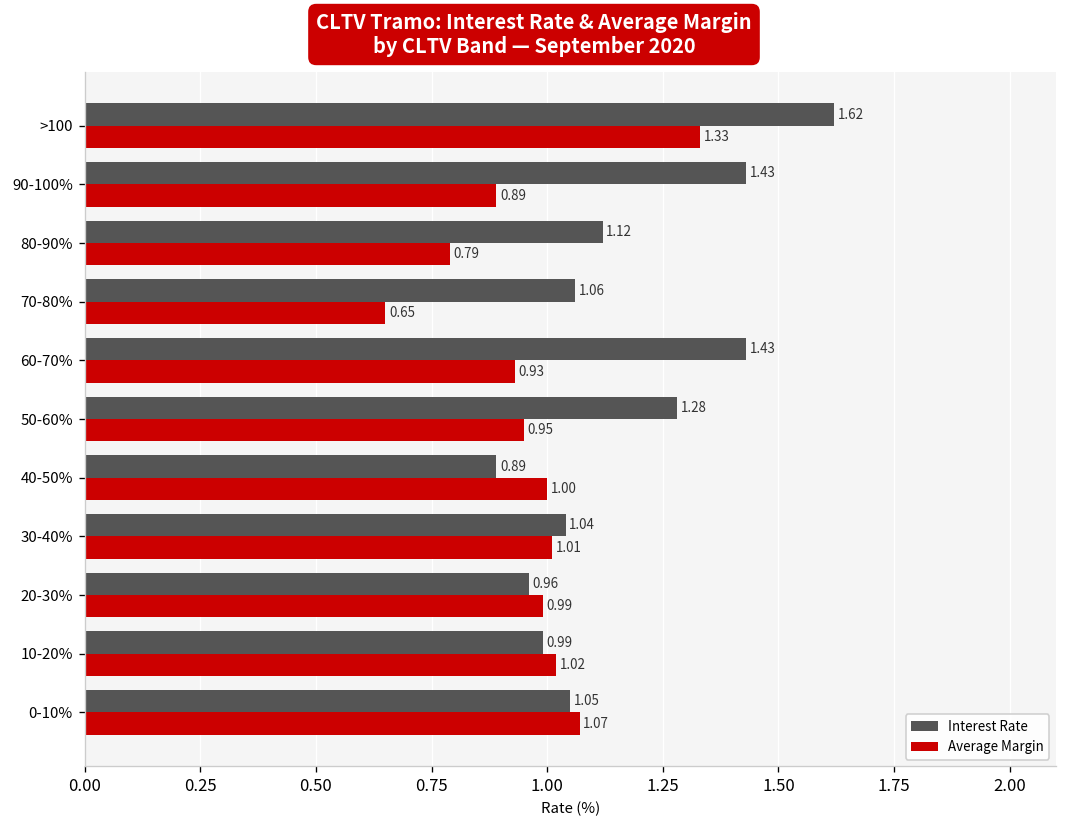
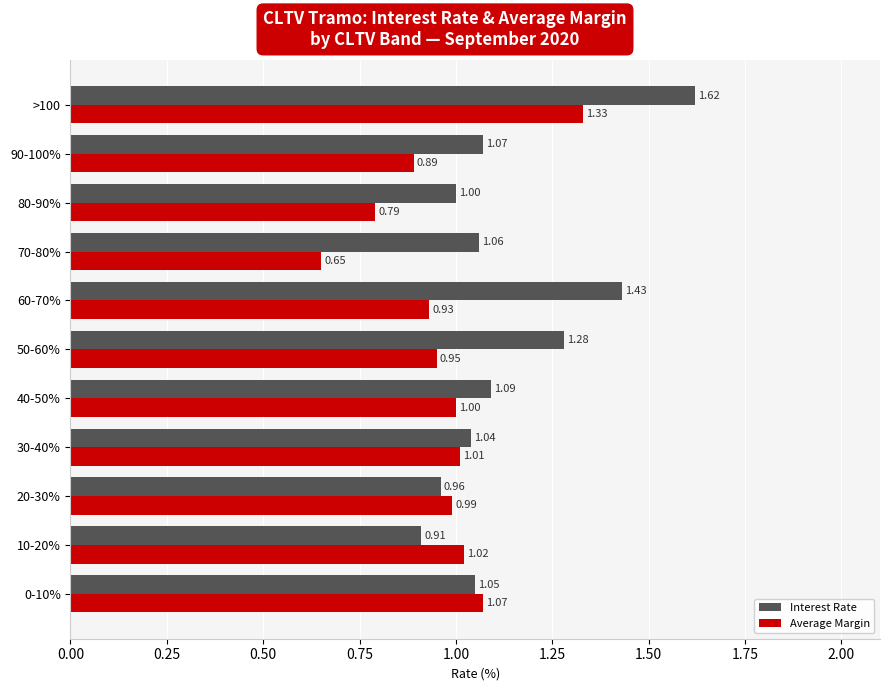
  {
    "Interest Rate": {
      ">100": 1.62,
-     "90-100%": 1.43,
-     "80-90%": 1.12,
+     "90-100%": 1.07,
+     "80-90%": 1.00,
      "70-80%": 1.06,
      "60-70%": 1.43,
      "50-60%": 1.28,
-     "40-50%": 0.89,
+     "40-50%": 1.09,
      "30-40%": 1.04,
      "20-30%": 0.96,
-     "10-20%": 0.99,
+     "10-20%": 0.91,
      "0-10%": 1.05
    },
    "Average Margin": {
      ">100": 1.33,
      "90-100%": 0.89,
      "80-90%": 0.79,
      "70-80%": 0.65,
      "60-70%": 0.93,
      "50-60%": 0.95,
      "40-50%": 1.00,
      "30-40%": 1.01,
      "20-30%": 0.99,
      "10-20%": 1.02,
      "0-10%": 1.07
    }
  }
